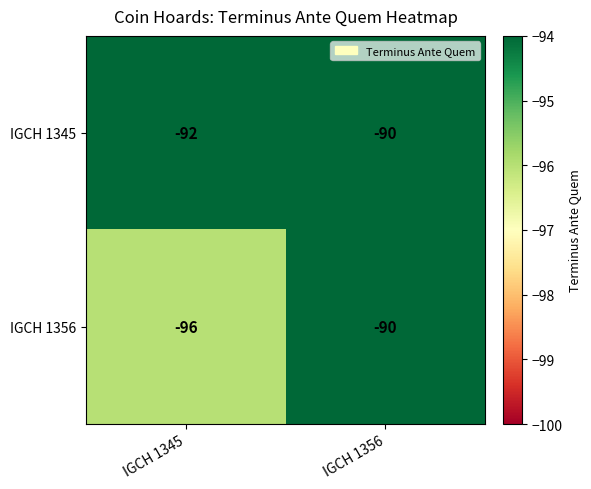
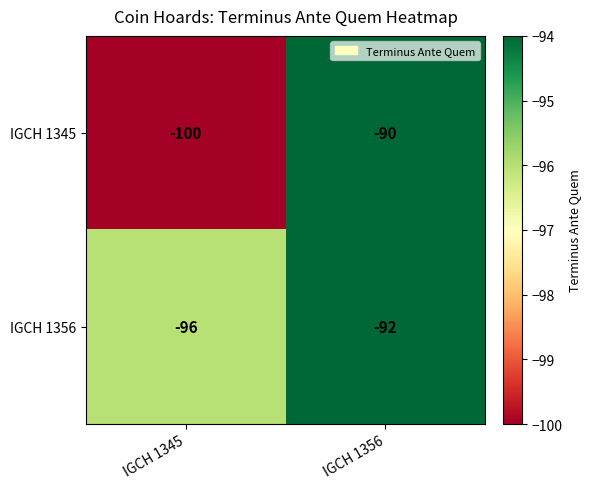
  {
    "IGCH 1345": {
-     "IGCH 1345": -92,
+     "IGCH 1345": -100,
      "IGCH 1356": -90
    },
    "IGCH 1356": {
      "IGCH 1345": -96,
-     "IGCH 1356": -90
+     "IGCH 1356": -92
    }
  }
